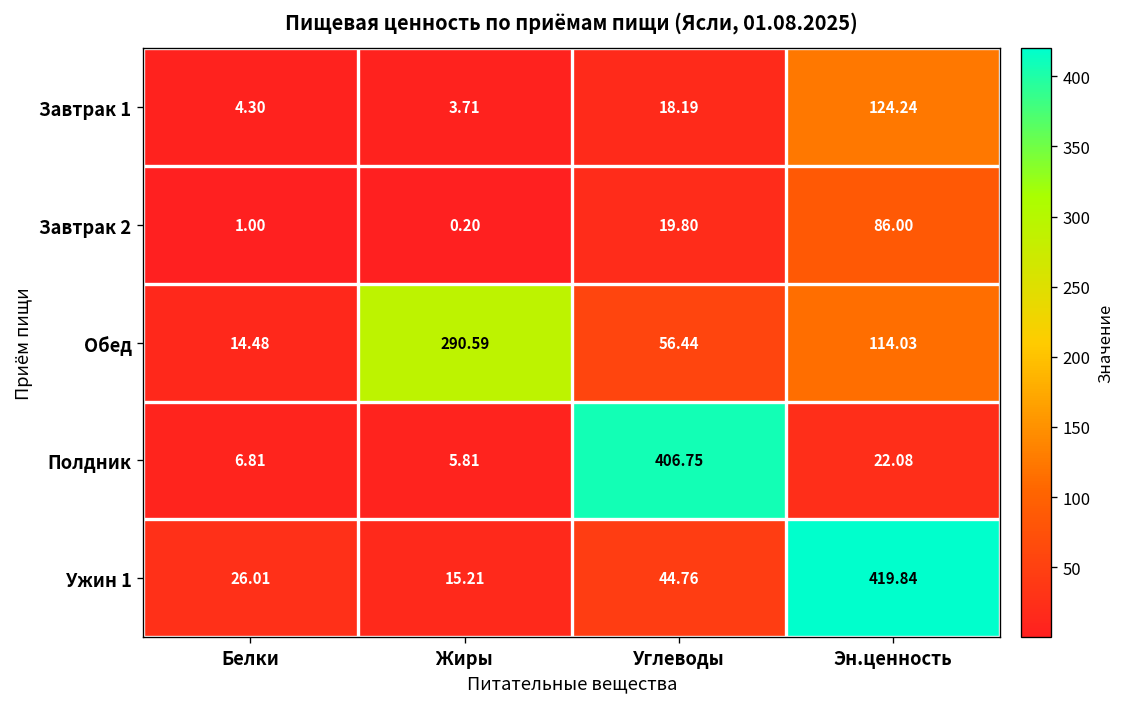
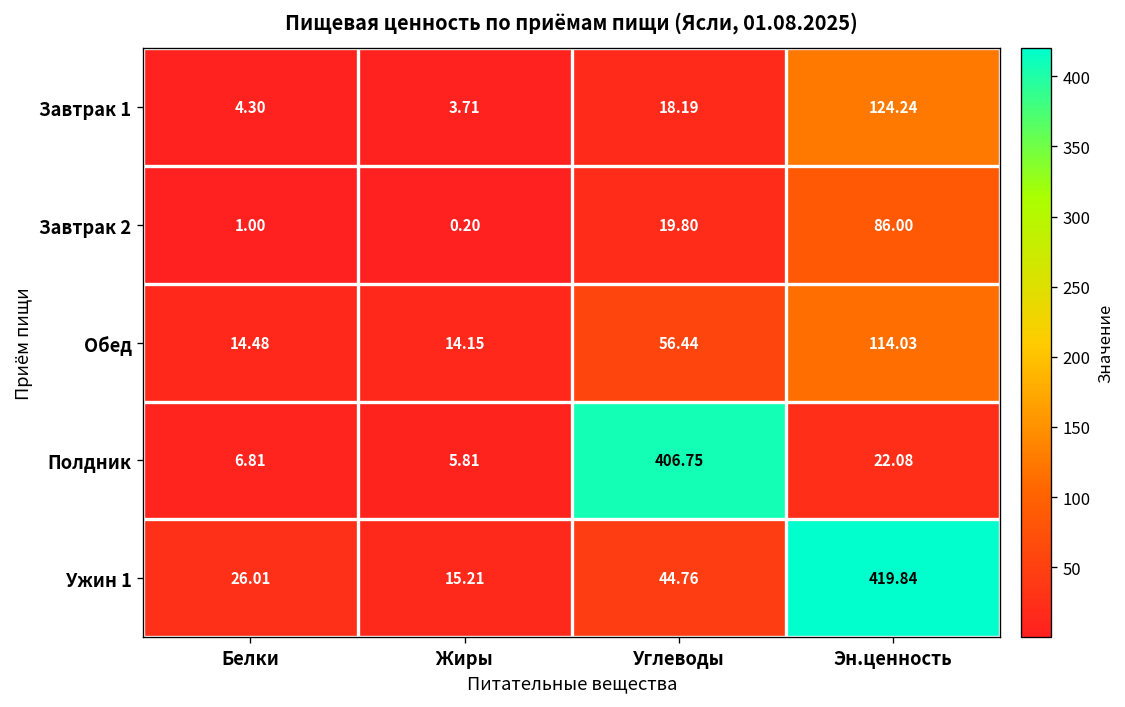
  {
    "Завтрак 1": {
      "Белки": 4.30,
      "Жиры": 3.71,
      "Углеводы": 18.19,
      "Эн.ценность": 124.24
    },
    "Завтрак 2": {
      "Белки": 1.00,
      "Жиры": 0.20,
      "Углеводы": 19.80,
      "Эн.ценность": 86.00
    },
    "Обед": {
      "Белки": 14.48,
-     "Жиры": 290.59,
+     "Жиры": 14.15,
      "Углеводы": 56.44,
      "Эн.ценность": 114.03
    },
    "Полдник": {
      "Белки": 6.81,
      "Жиры": 5.81,
      "Углеводы": 406.75,
      "Эн.ценность": 22.08
    },
    "Ужин 1": {
      "Белки": 26.01,
      "Жиры": 15.21,
      "Углеводы": 44.76,
      "Эн.ценность": 419.84
    }
  }
